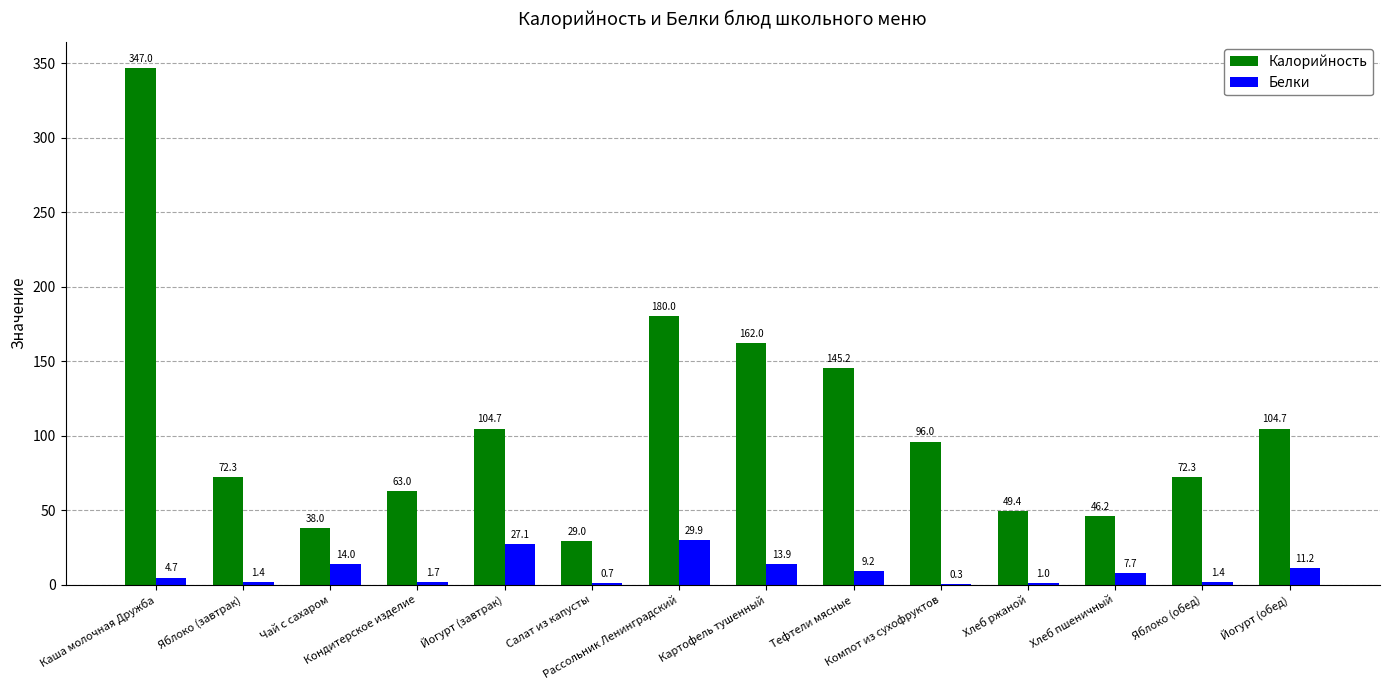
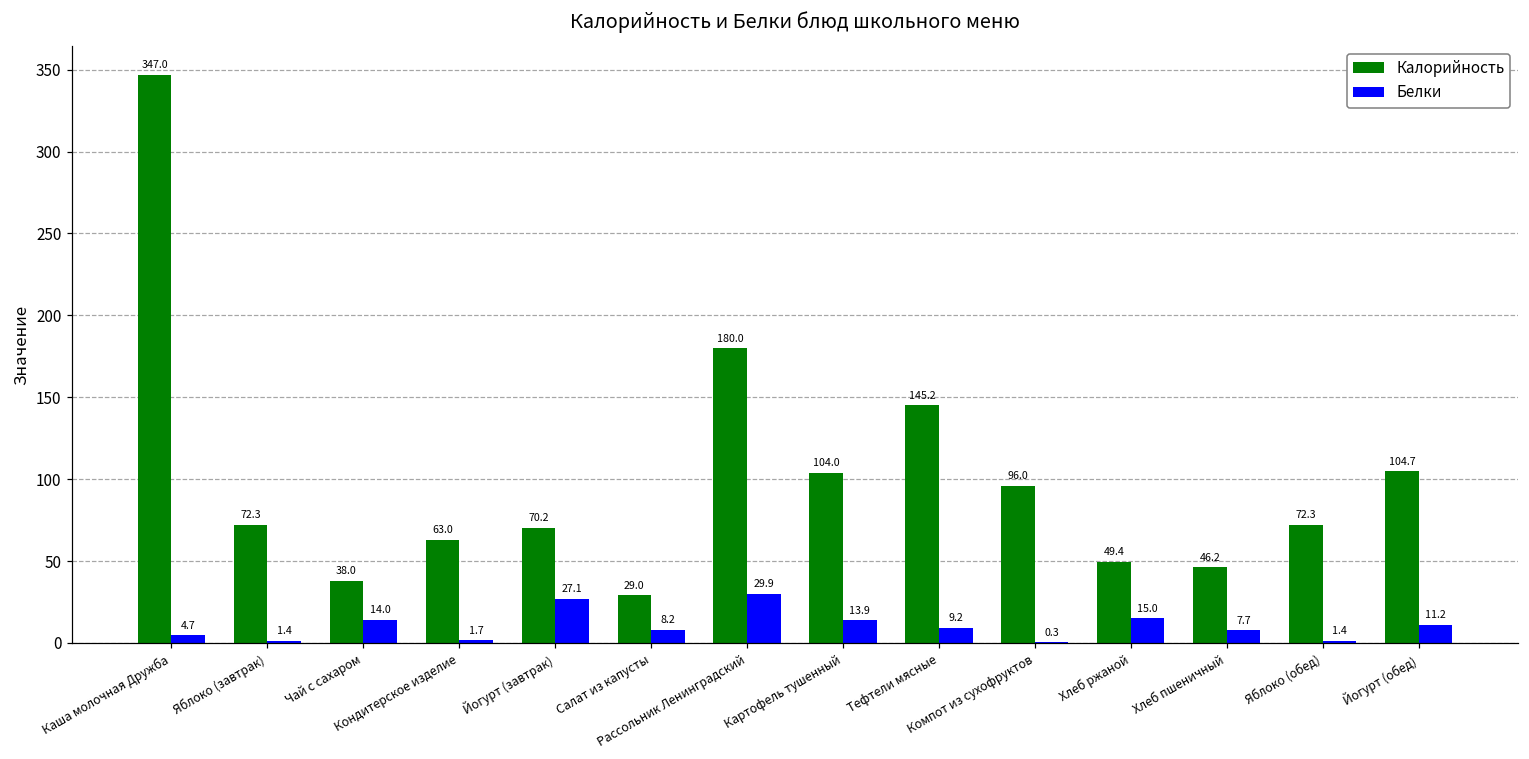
  {
    "Калорийность": {
      "Каша молочная Дружба": 347.0,
      "Яблоко (завтрак)": 72.3,
      "Чай с сахаром": 38.0,
      "Кондитерское изделие": 63.0,
-     "Йогурт (завтрак)": 104.7,
+     "Йогурт (завтрак)": 70.2,
      "Салат из капусты": 29.0,
      "Рассольник Ленинградский": 180.0,
-     "Картофель тушенный": 162.0,
+     "Картофель тушенный": 104.0,
      "Тефтели мясные": 145.2,
      "Компот из сухофруктов": 96.0,
      "Хлеб ржаной": 49.4,
      "Хлеб пшеничный": 46.2,
      "Яблоко (обед)": 72.3,
      "Йогурт (обед)": 104.7
    },
    "Белки": {
      "Каша молочная Дружба": 4.7,
      "Яблоко (завтрак)": 1.4,
      "Чай с сахаром": 14.0,
      "Кондитерское изделие": 1.7,
      "Йогурт (завтрак)": 27.1,
-     "Салат из капусты": 0.7,
+     "Салат из капусты": 8.2,
      "Рассольник Ленинградский": 29.9,
      "Картофель тушенный": 13.9,
      "Тефтели мясные": 9.2,
      "Компот из сухофруктов": 0.3,
-     "Хлеб ржаной": 1.0,
+     "Хлеб ржаной": 15.0,
      "Хлеб пшеничный": 7.7,
      "Яблоко (обед)": 1.4,
      "Йогурт (обед)": 11.2
    }
  }
